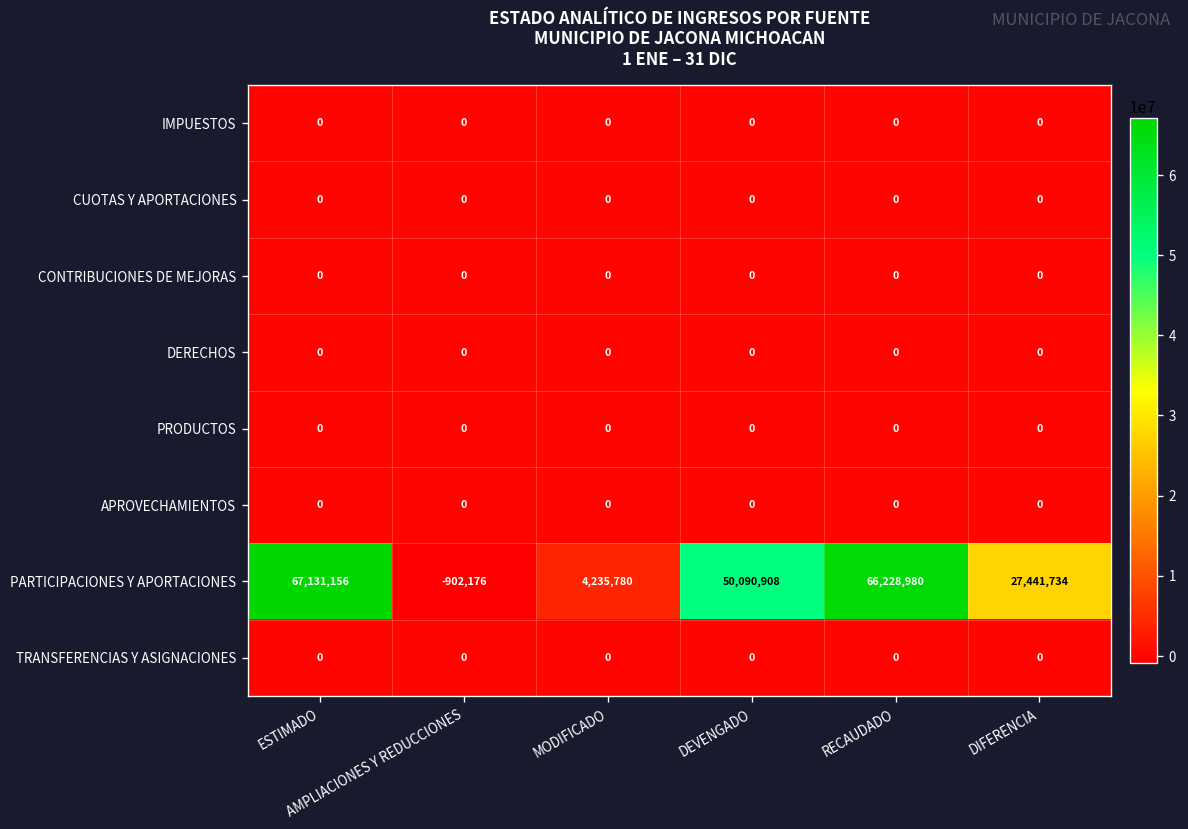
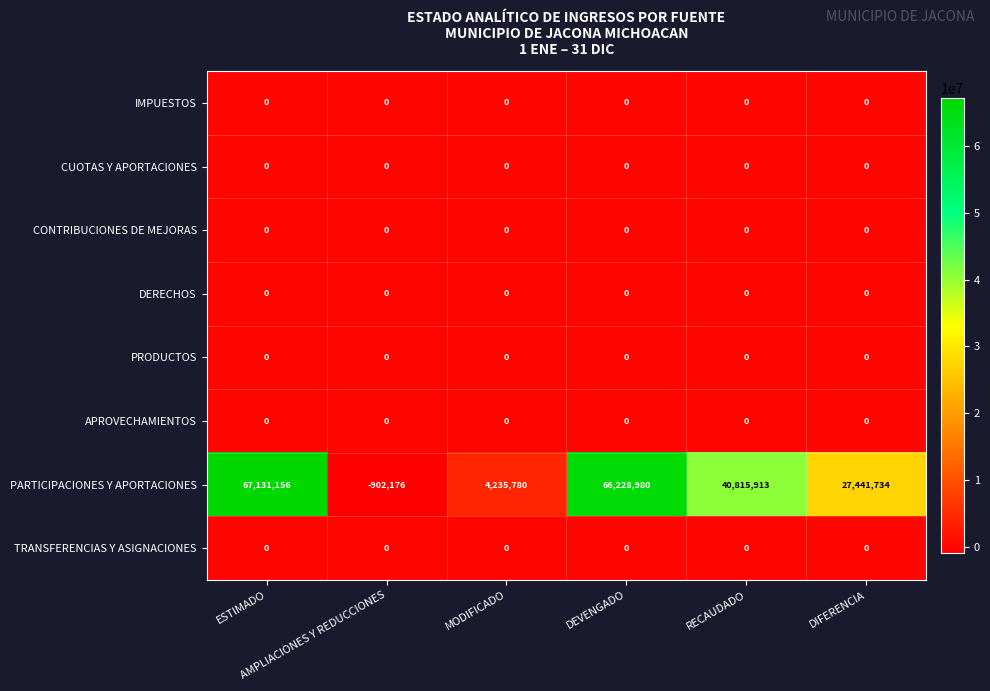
  {
    "IMPUESTOS": {
      "ESTIMADO": "0",
      "AMPLIACIONES Y REDUCCIONES": "0",
      "MODIFICADO": "0",
      "DEVENGADO": "0",
      "RECAUDADO": "0",
      "DIFERENCIA": "0"
    },
    "CUOTAS Y APORTACIONES": {
      "ESTIMADO": "0",
      "AMPLIACIONES Y REDUCCIONES": "0",
      "MODIFICADO": "0",
      "DEVENGADO": "0",
      "RECAUDADO": "0",
      "DIFERENCIA": "0"
    },
    "CONTRIBUCIONES DE MEJORAS": {
      "ESTIMADO": "0",
      "AMPLIACIONES Y REDUCCIONES": "0",
      "MODIFICADO": "0",
      "DEVENGADO": "0",
      "RECAUDADO": "0",
      "DIFERENCIA": "0"
    },
    "DERECHOS": {
      "ESTIMADO": "0",
      "AMPLIACIONES Y REDUCCIONES": "0",
      "MODIFICADO": "0",
      "DEVENGADO": "0",
      "RECAUDADO": "0",
      "DIFERENCIA": "0"
    },
    "PRODUCTOS": {
      "ESTIMADO": "0",
      "AMPLIACIONES Y REDUCCIONES": "0",
      "MODIFICADO": "0",
      "DEVENGADO": "0",
      "RECAUDADO": "0",
      "DIFERENCIA": "0"
    },
    "APROVECHAMIENTOS": {
      "ESTIMADO": "0",
      "AMPLIACIONES Y REDUCCIONES": "0",
      "MODIFICADO": "0",
      "DEVENGADO": "0",
      "RECAUDADO": "0",
      "DIFERENCIA": "0"
    },
    "PARTICIPACIONES Y APORTACIONES": {
      "ESTIMADO": "67,131,156",
      "AMPLIACIONES Y REDUCCIONES": "-902,176",
      "MODIFICADO": "4,235,780",
-     "DEVENGADO": "50,090,908",
-     "RECAUDADO": "66,228,980",
+     "DEVENGADO": "66,228,980",
+     "RECAUDADO": "40,815,913",
      "DIFERENCIA": "27,441,734"
    },
    "TRANSFERENCIAS Y ASIGNACIONES": {
      "ESTIMADO": "0",
      "AMPLIACIONES Y REDUCCIONES": "0",
      "MODIFICADO": "0",
      "DEVENGADO": "0",
      "RECAUDADO": "0",
      "DIFERENCIA": "0"
    }
  }
